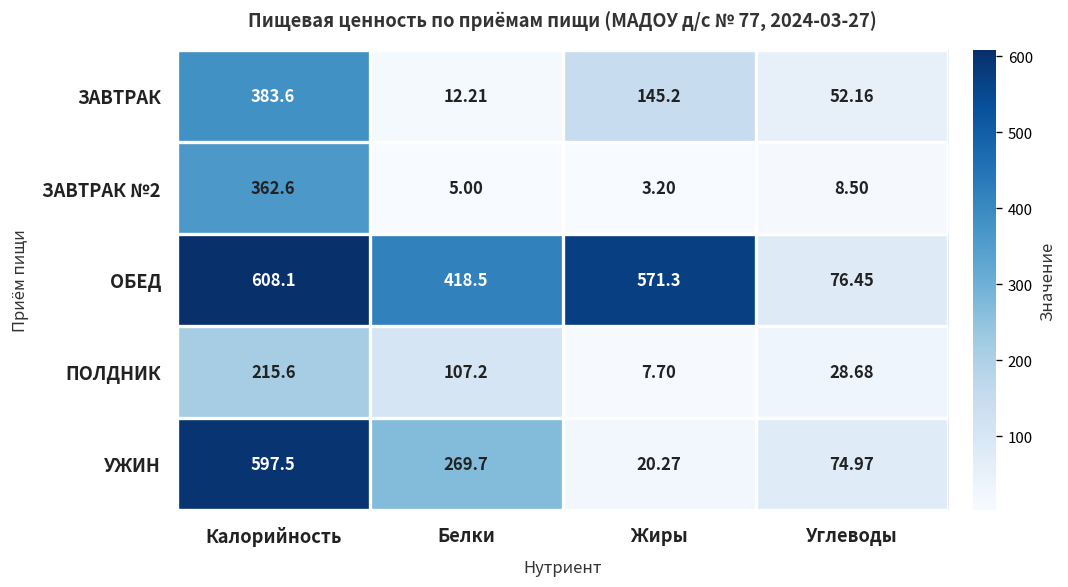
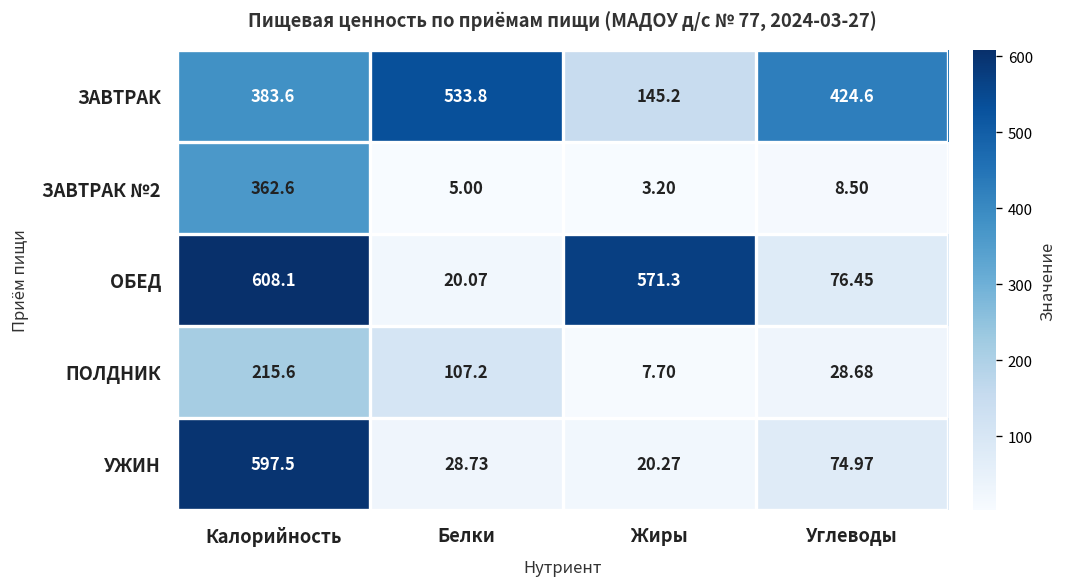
  {
    "ЗАВТРАК": {
      "Калорийность": 383.6,
-     "Белки": 12.21,
+     "Белки": 533.8,
      "Жиры": 145.2,
-     "Углеводы": 52.16
+     "Углеводы": 424.6
    },
    "ЗАВТРАК №2": {
      "Калорийность": 362.6,
      "Белки": 5.00,
      "Жиры": 3.20,
      "Углеводы": 8.50
    },
    "ОБЕД": {
      "Калорийность": 608.1,
-     "Белки": 418.5,
+     "Белки": 20.07,
      "Жиры": 571.3,
      "Углеводы": 76.45
    },
    "ПОЛДНИК": {
      "Калорийность": 215.6,
      "Белки": 107.2,
      "Жиры": 7.70,
      "Углеводы": 28.68
    },
    "УЖИН": {
      "Калорийность": 597.5,
-     "Белки": 269.7,
+     "Белки": 28.73,
      "Жиры": 20.27,
      "Углеводы": 74.97
    }
  }
